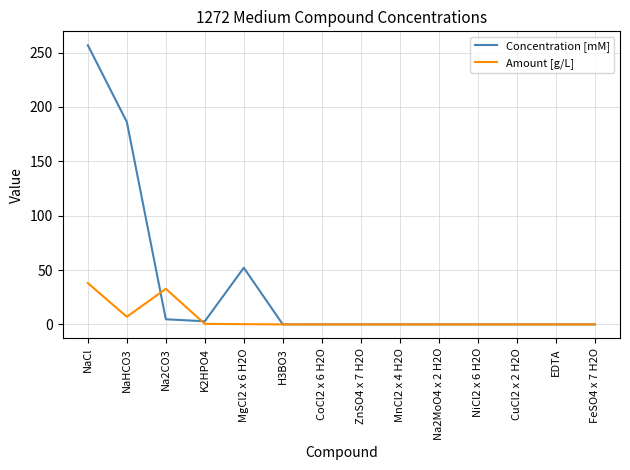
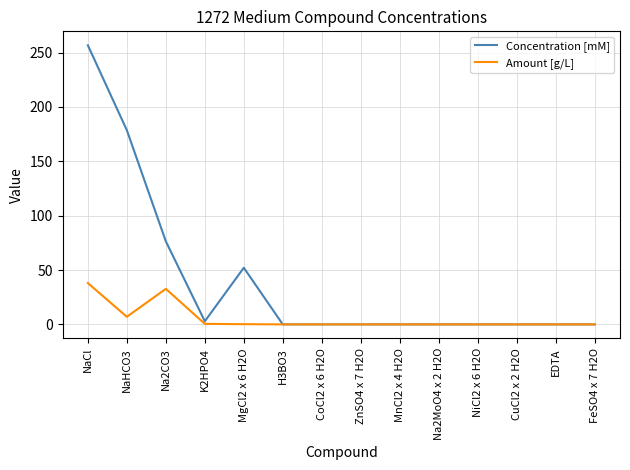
  {
    "Concentration [mM]": {
      "NaCl": 257,
-     "NaHCO3": 186,
-     "Na2CO3": 5,
+     "NaHCO3": 179,
+     "Na2CO3": 76,
      "MgCl2 x 6 H2O": 52
    },
    "Amount [g/L]": {
      "NaCl": 38,
      "NaHCO3": 7,
      "Na2CO3": 33,
      "MgCl2 x 6 H2O": 0
    }
  }
